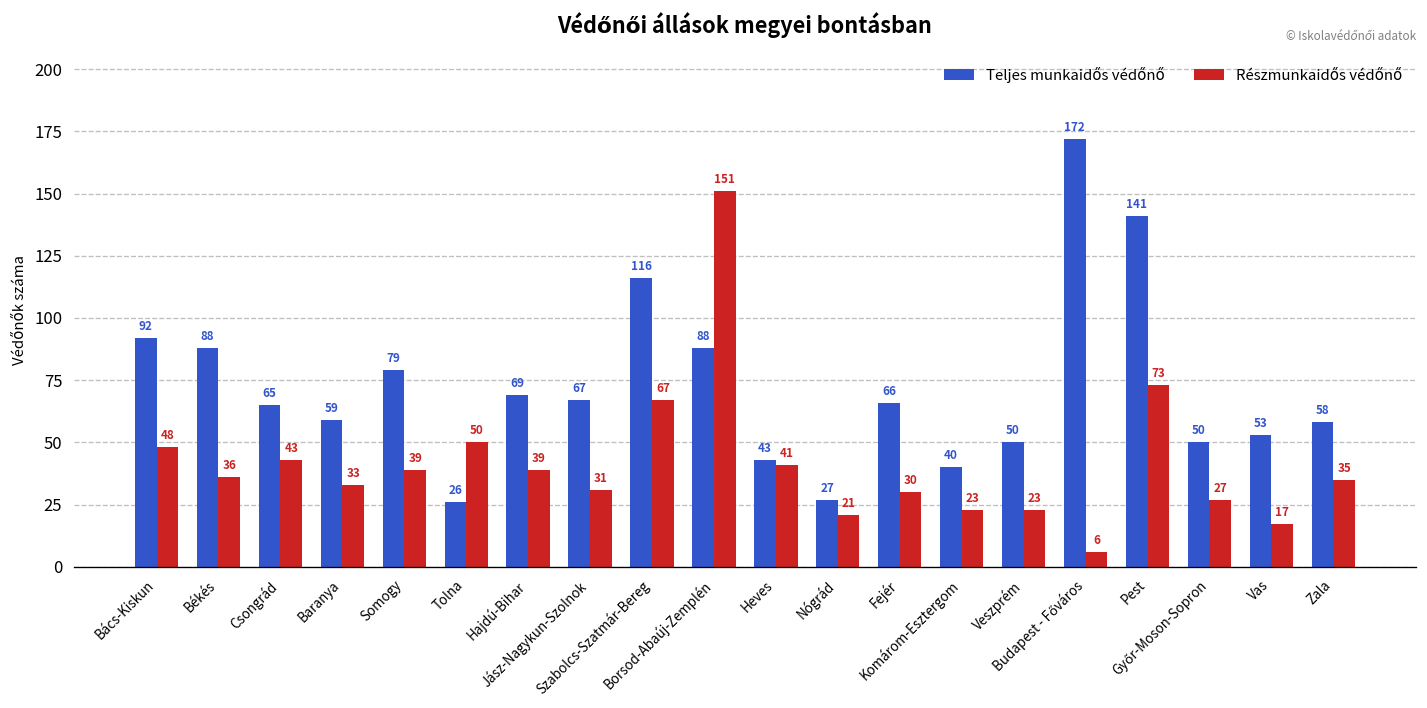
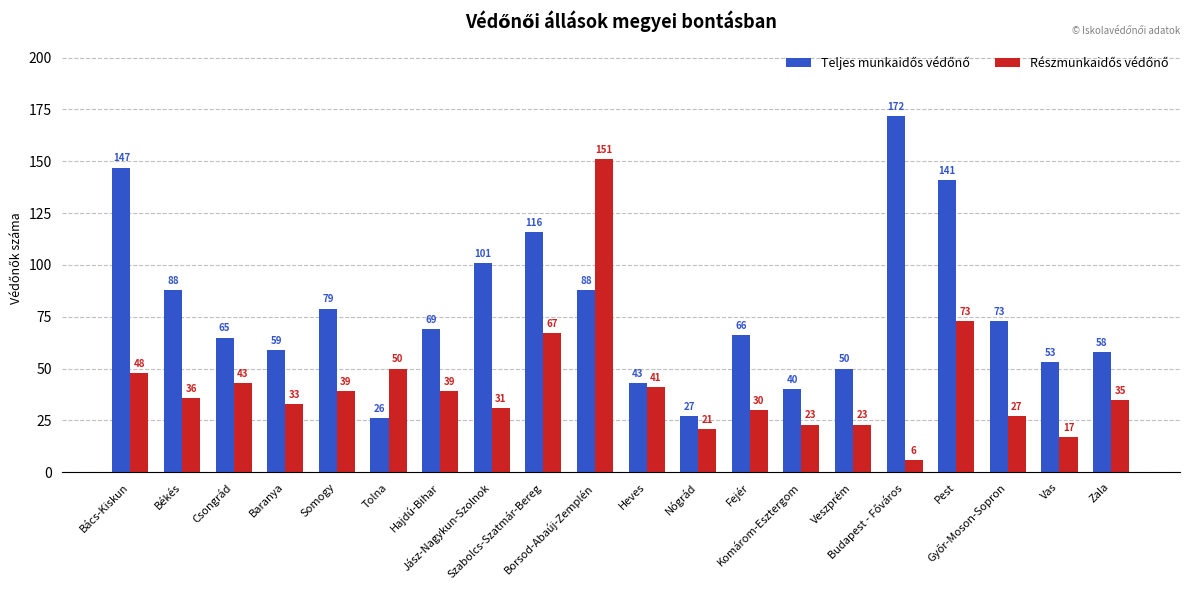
  {
    "Teljes munkaidős védőnő": {
-     "Bács-Kiskun": 92,
+     "Bács-Kiskun": 147,
      "Békés": 88,
      "Csongrád": 65,
      "Baranya": 59,
      "Somogy": 79,
      "Tolna": 26,
      "Hajdú-Bihar": 69,
-     "Jász-Nagykun-Szolnok": 67,
+     "Jász-Nagykun-Szolnok": 101,
      "Szabolcs-Szatmár-Bereg": 116,
      "Borsod-Abaúj-Zemplén": 88,
      "Heves": 43,
      "Nógrád": 27,
      "Fejér": 66,
      "Komárom-Esztergom": 40,
      "Veszprém": 50,
      "Budapest - Főváros": 172,
      "Pest": 141,
-     "Győr-Moson-Sopron": 50,
+     "Győr-Moson-Sopron": 73,
      "Vas": 53,
      "Zala": 58
    },
    "Részmunkaidős védőnő": {
      "Bács-Kiskun": 48,
      "Békés": 36,
      "Csongrád": 43,
      "Baranya": 33,
      "Somogy": 39,
      "Tolna": 50,
      "Hajdú-Bihar": 39,
      "Jász-Nagykun-Szolnok": 31,
      "Szabolcs-Szatmár-Bereg": 67,
      "Borsod-Abaúj-Zemplén": 151,
      "Heves": 41,
      "Nógrád": 21,
      "Fejér": 30,
      "Komárom-Esztergom": 23,
      "Veszprém": 23,
      "Budapest - Főváros": 6,
      "Pest": 73,
      "Győr-Moson-Sopron": 27,
      "Vas": 17,
      "Zala": 35
    }
  }
